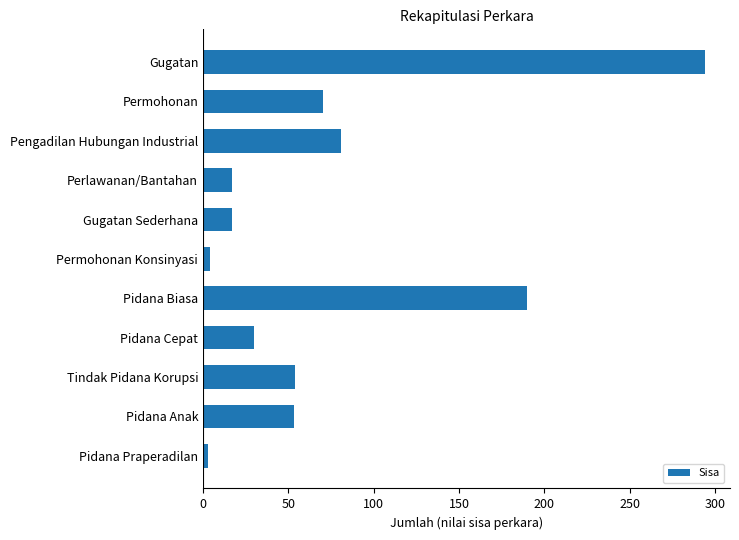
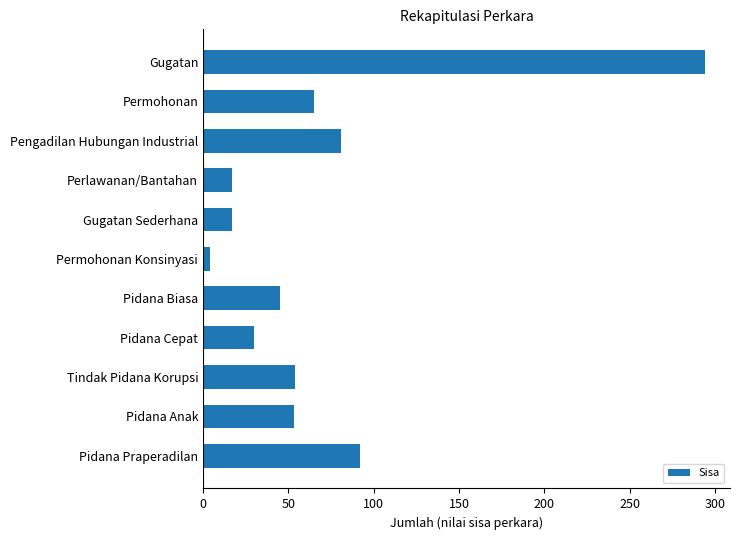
  {
    "Gugatan": 294,
-   "Permohonan": 70,
+   "Permohonan": 65,
    "Pengadilan Hubungan Industrial": 81,
    "Perlawanan/Bantahan": 17,
    "Gugatan Sederhana": 17,
    "Permohonan Konsinyasi": 4,
-   "Pidana Biasa": 190,
+   "Pidana Biasa": 45,
    "Pidana Cepat": 30,
    "Tindak Pidana Korupsi": 54,
    "Pidana Anak": 53,
-   "Pidana Praperadilan": 3
+   "Pidana Praperadilan": 92
  }
